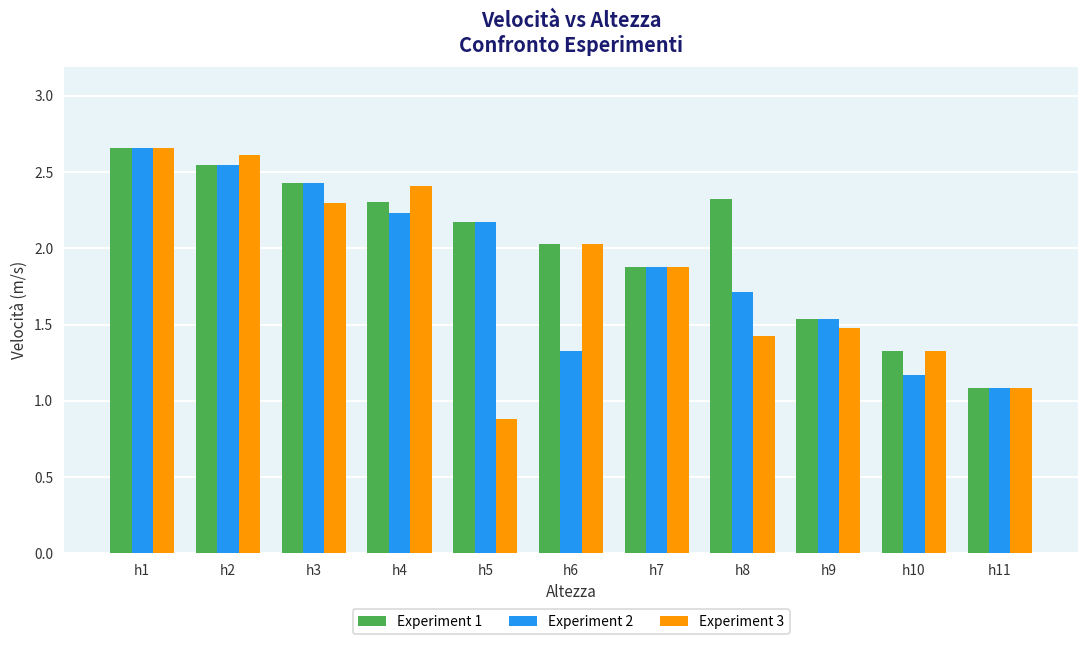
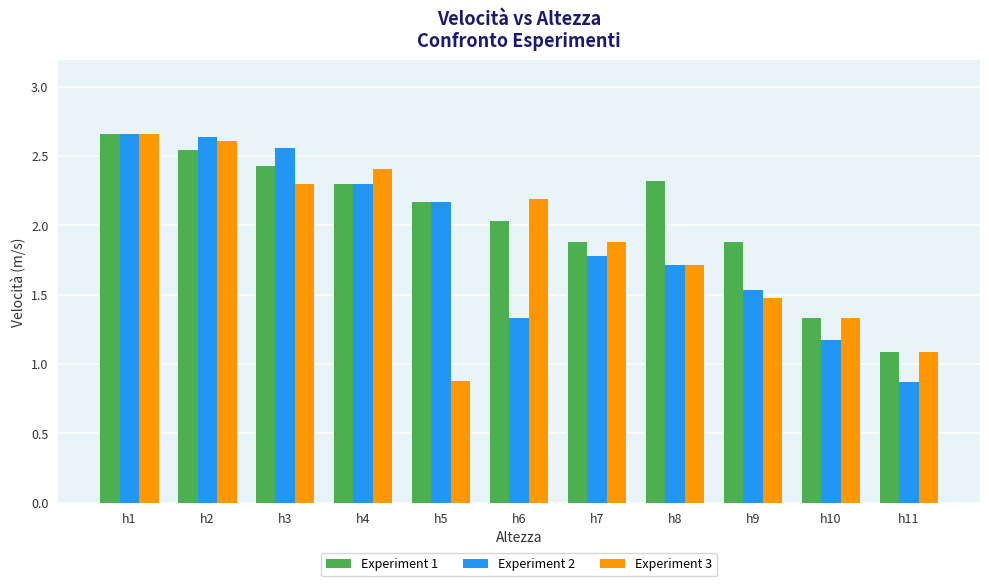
  {
    "Experiment 1": {
      "h1": 2.66,
      "h2": 2.54,
      "h3": 2.43,
      "h4": 2.30,
      "h5": 2.17,
      "h6": 2.03,
      "h7": 1.88,
      "h8": 2.32,
-     "h9": 1.53,
+     "h9": 1.88,
      "h10": 1.33,
      "h11": 1.08
    },
    "Experiment 2": {
      "h1": 2.66,
-     "h2": 2.54,
-     "h3": 2.43,
-     "h4": 2.23,
+     "h2": 2.64,
+     "h3": 2.56,
+     "h4": 2.30,
      "h5": 2.17,
      "h6": 1.33,
-     "h7": 1.88,
+     "h7": 1.78,
      "h8": 1.72,
      "h9": 1.53,
      "h10": 1.17,
-     "h11": 1.08
+     "h11": 0.87
    },
    "Experiment 3": {
      "h1": 2.66,
      "h2": 2.61,
      "h3": 2.30,
      "h4": 2.41,
      "h5": 0.88,
-     "h6": 2.03,
+     "h6": 2.19,
      "h7": 1.88,
-     "h8": 1.43,
+     "h8": 1.72,
      "h9": 1.48,
      "h10": 1.33,
      "h11": 1.08
    }
  }
